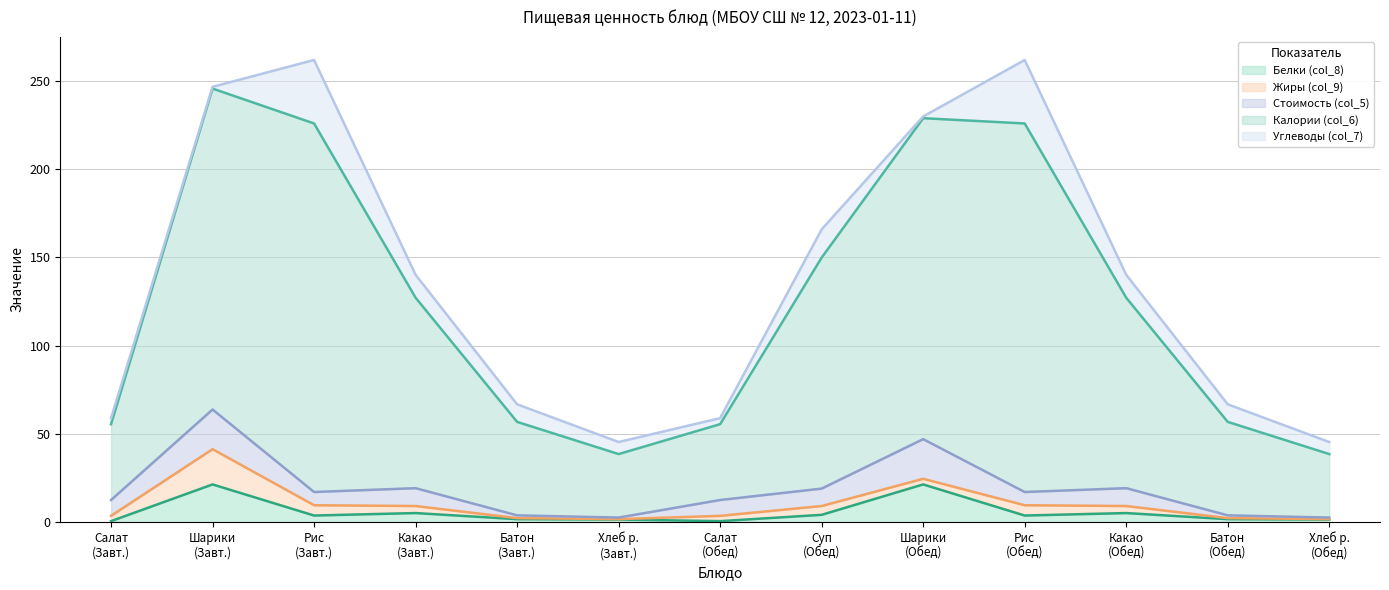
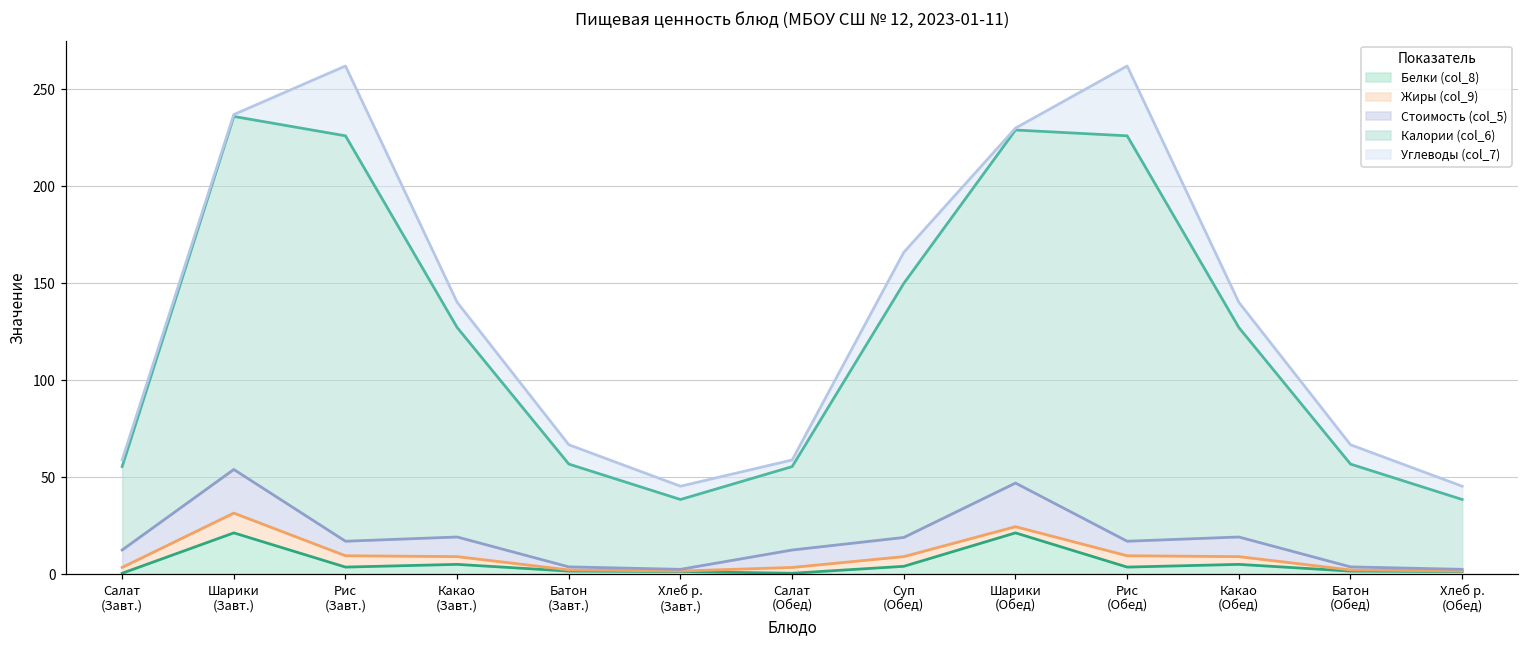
  {
    "Жиры (col_9)": {
      "Салат (Завт.)": 3,
-     "Шарики (Завт.)": 20,
+     "Шарики (Завт.)": 10,
      "Рис (Завт.)": 6,
      "Какао (Завт.)": 4,
      "Салат (Обед)": 3,
      "Суп (Обед)": 5,
      "Шарики (Обед)": 3,
      "Рис (Обед)": 6,
      "Какао (Обед)": 4
    }
  }
